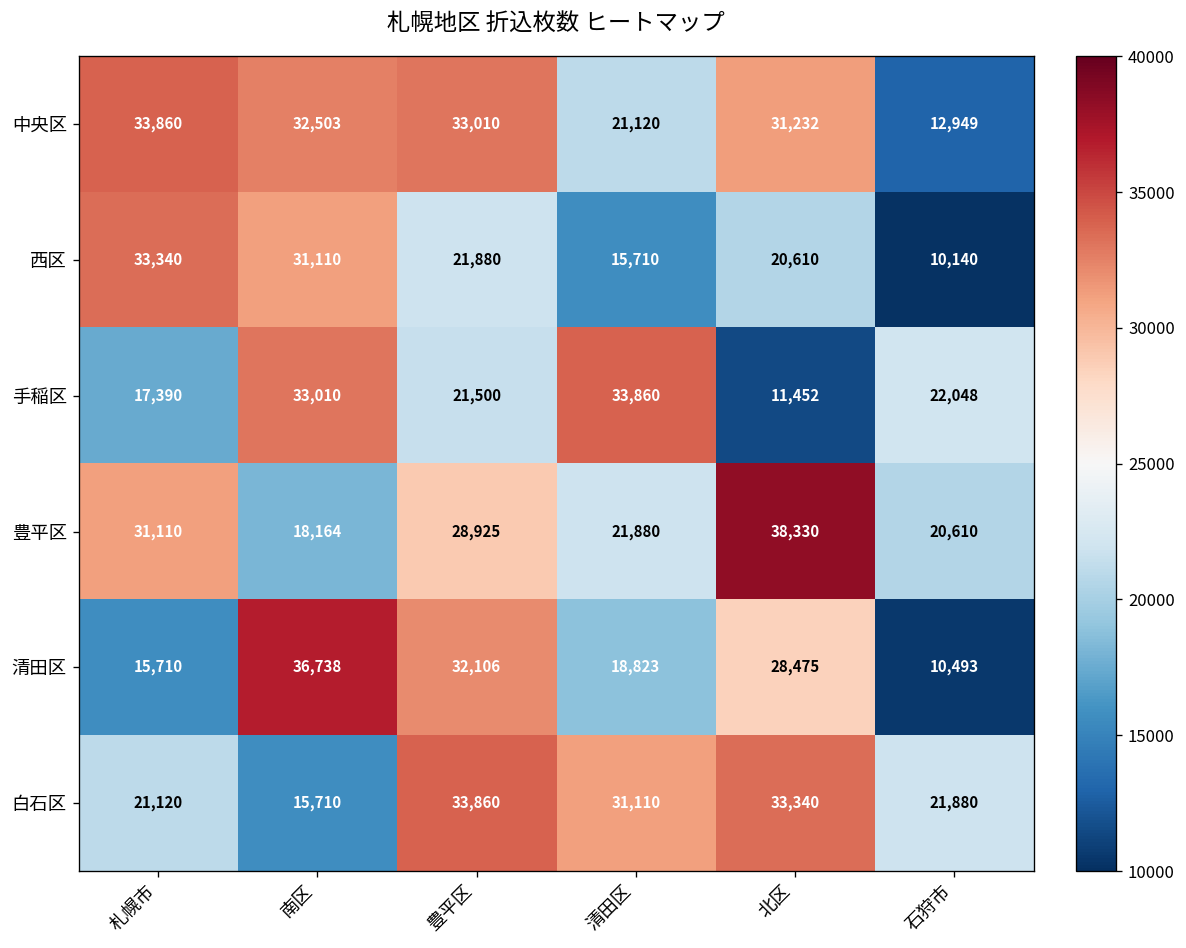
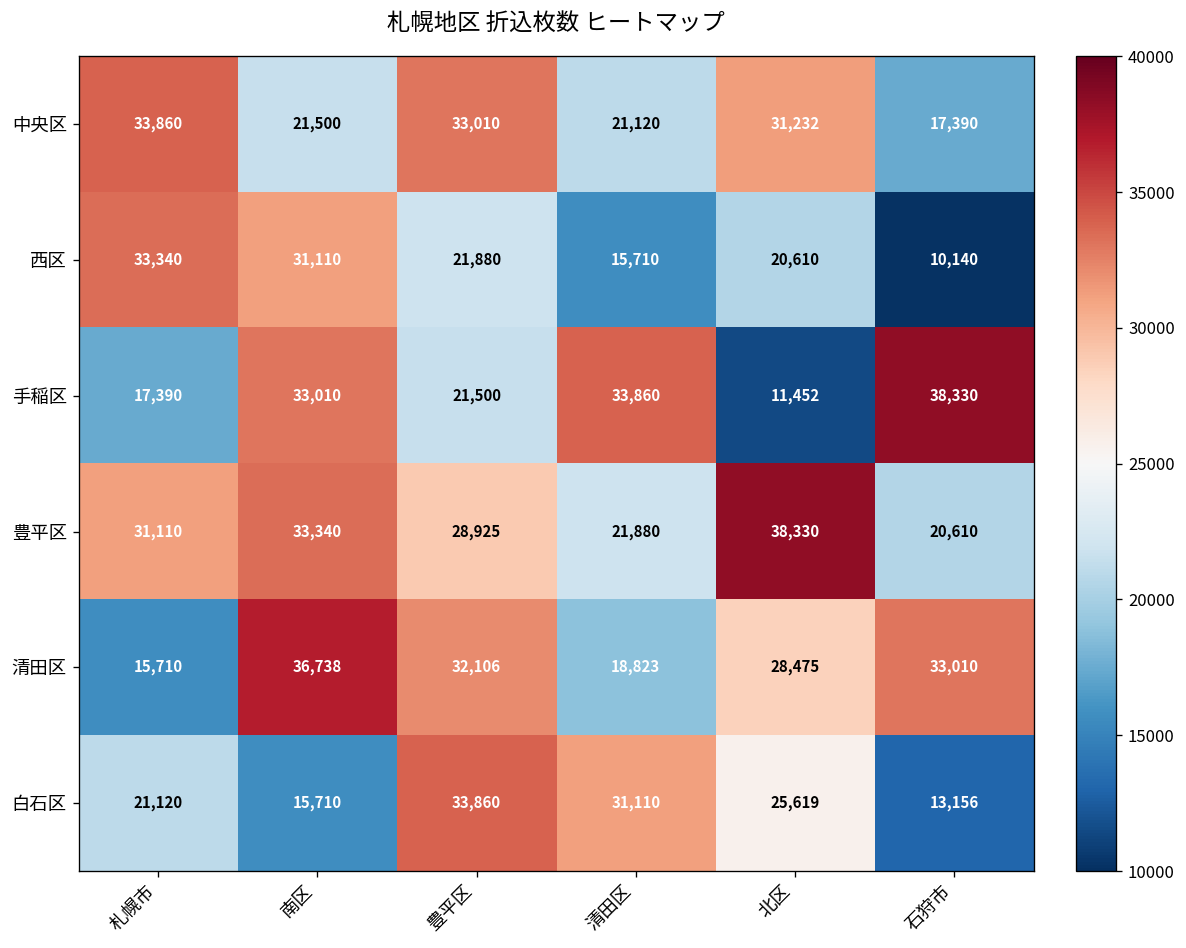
  {
    "中央区": {
      "札幌市": "33,860",
-     "南区": "32,503",
+     "南区": "21,500",
      "豊平区": "33,010",
      "清田区": "21,120",
      "北区": "31,232",
-     "石狩市": "12,949"
+     "石狩市": "17,390"
    },
    "西区": {
      "札幌市": "33,340",
      "南区": "31,110",
      "豊平区": "21,880",
      "清田区": "15,710",
      "北区": "20,610",
      "石狩市": "10,140"
    },
    "手稲区": {
      "札幌市": "17,390",
      "南区": "33,010",
      "豊平区": "21,500",
      "清田区": "33,860",
      "北区": "11,452",
-     "石狩市": "22,048"
+     "石狩市": "38,330"
    },
    "豊平区": {
      "札幌市": "31,110",
-     "南区": "18,164",
+     "南区": "33,340",
      "豊平区": "28,925",
      "清田区": "21,880",
      "北区": "38,330",
      "石狩市": "20,610"
    },
    "清田区": {
      "札幌市": "15,710",
      "南区": "36,738",
      "豊平区": "32,106",
      "清田区": "18,823",
      "北区": "28,475",
-     "石狩市": "10,493"
+     "石狩市": "33,010"
    },
    "白石区": {
      "札幌市": "21,120",
      "南区": "15,710",
      "豊平区": "33,860",
      "清田区": "31,110",
-     "北区": "33,340",
-     "石狩市": "21,880"
+     "北区": "25,619",
+     "石狩市": "13,156"
    }
  }
